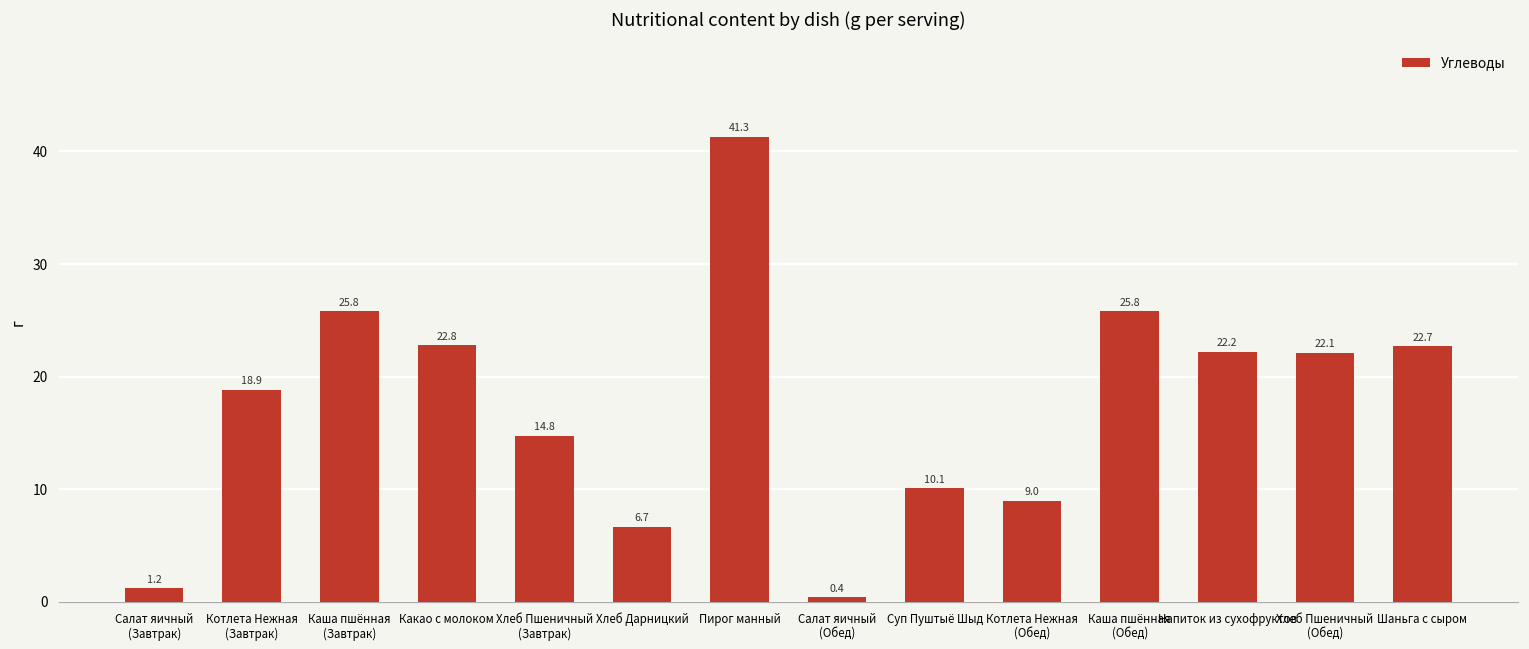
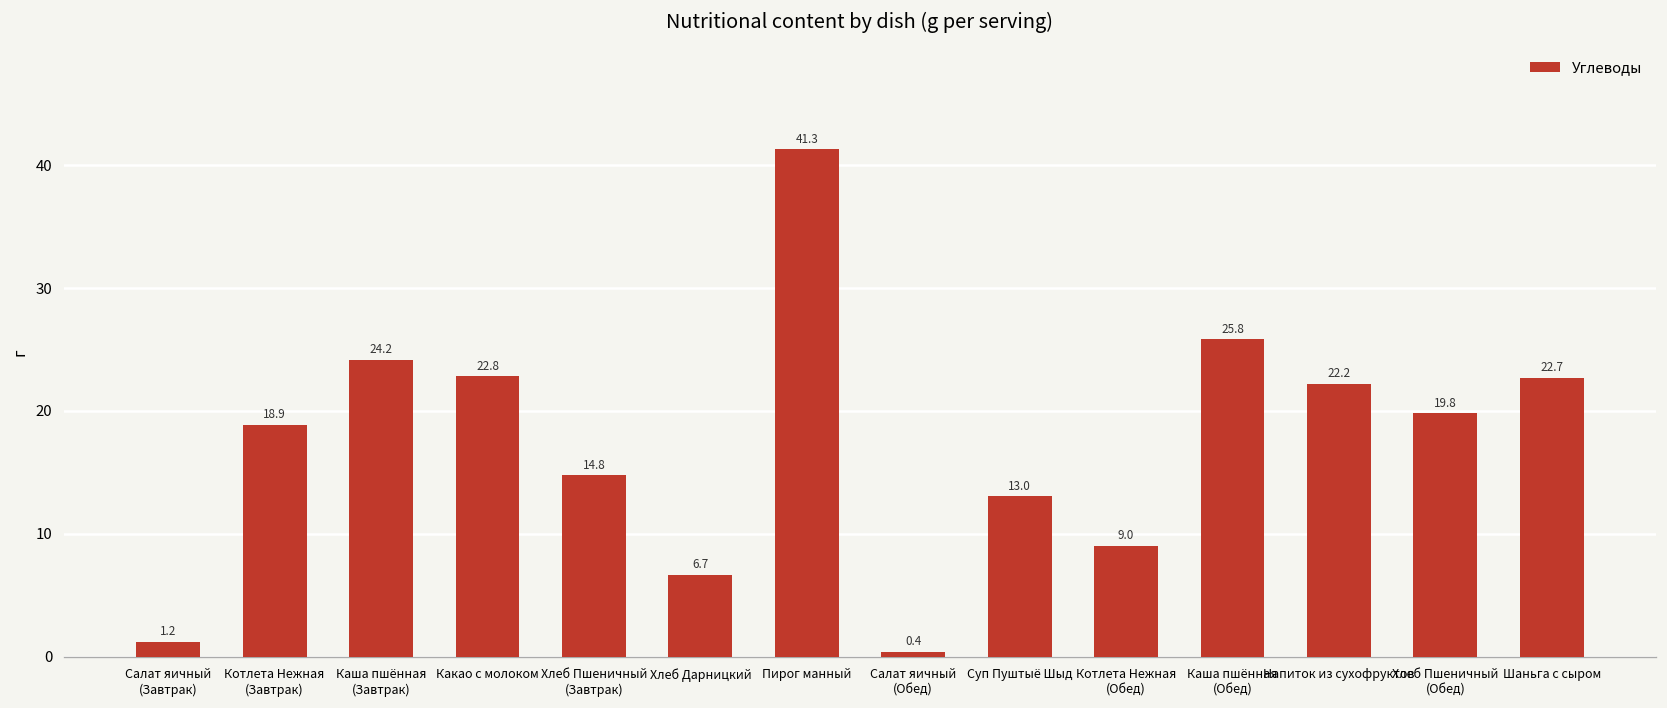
  {
    "Салат яичный (Завтрак)": 1.2,
    "Котлета Нежная (Завтрак)": 18.9,
-   "Каша пшённая (Завтрак)": 25.8,
+   "Каша пшённая (Завтрак)": 24.2,
    "Какао с молоком": 22.8,
    "Хлеб Пшеничный (Завтрак)": 14.8,
    "Хлеб Дарницкий": 6.7,
    "Пирог манный": 41.3,
    "Салат яичный (Обед)": 0.4,
-   "Суп Пуштыё Шыд": 10.1,
+   "Суп Пуштыё Шыд": 13.0,
    "Котлета Нежная (Обед)": 9.0,
    "Каша пшённая (Обед)": 25.8,
-   "Хлеб Пшеничный (Обед)": 22.1,
+   "Хлеб Пшеничный (Обед)": 19.8,
    "Шаньга с сыром": 22.7
  }
